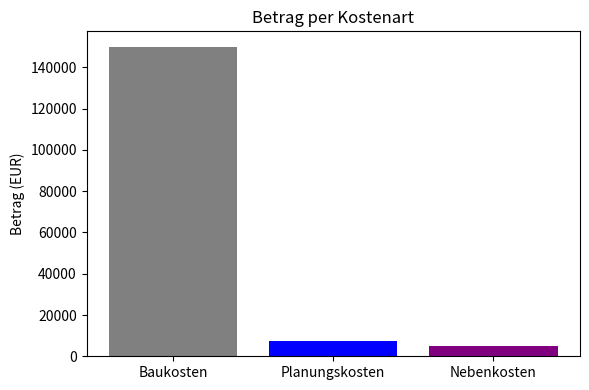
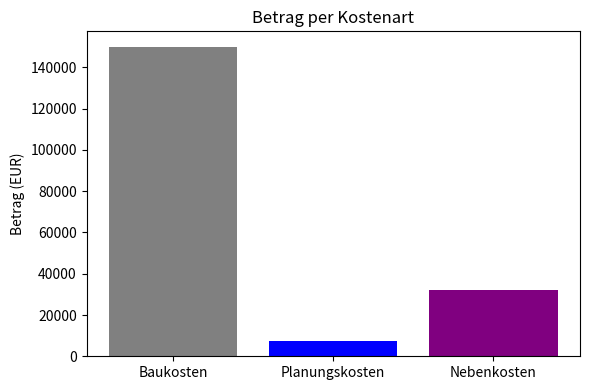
  {
    "Baukosten": 150000,
    "Planungskosten": 7000,
-   "Nebenkosten": 5000
+   "Nebenkosten": 32000
  }
